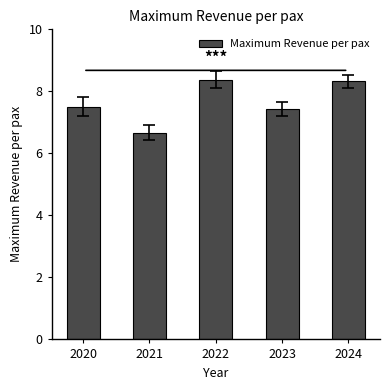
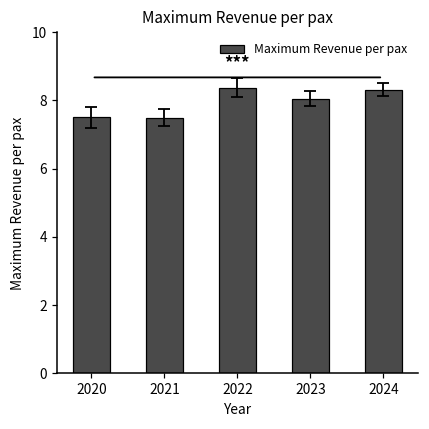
  {
    "Maximum Revenue per pax": {
      "2020": 7.5,
-     "2021": 6.7,
+     "2021": 7.5,
      "2022": 8.4,
-     "2023": 7.4,
+     "2023": 8.0,
      "2024": 8.3
    }
  }
